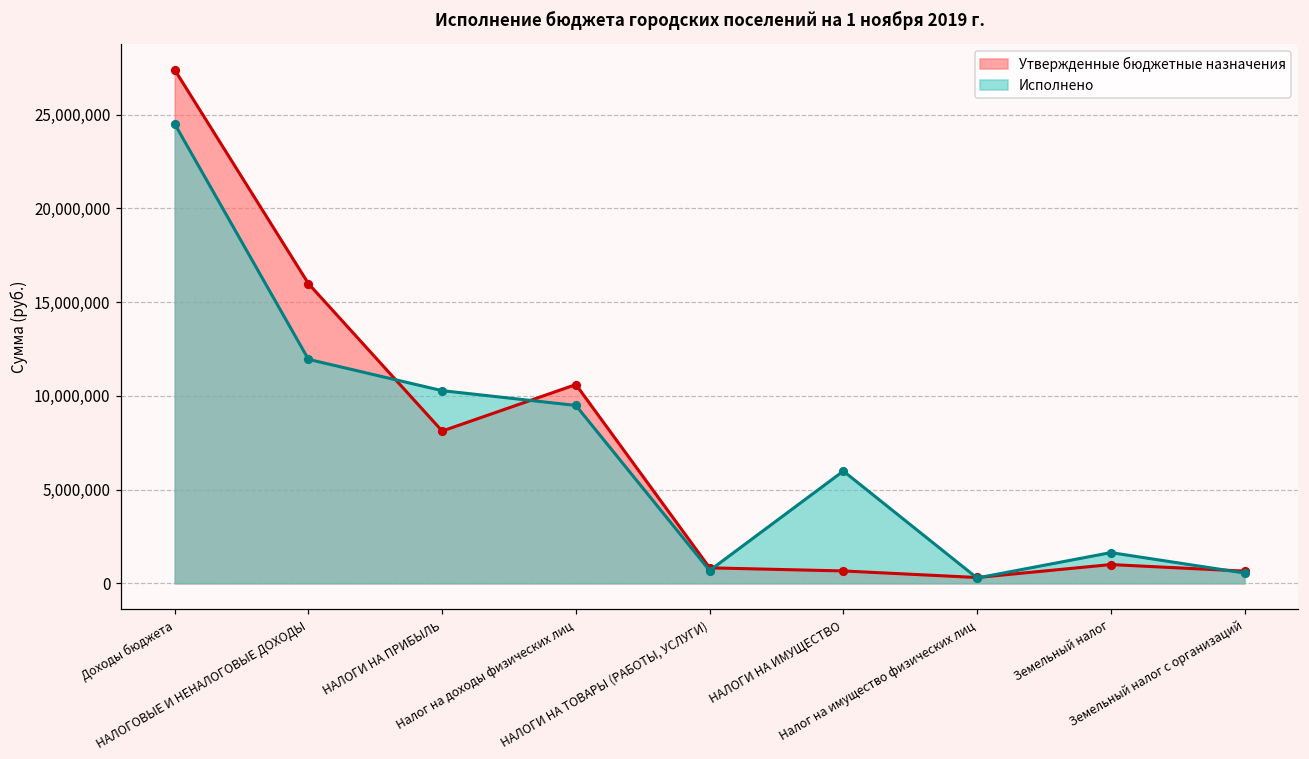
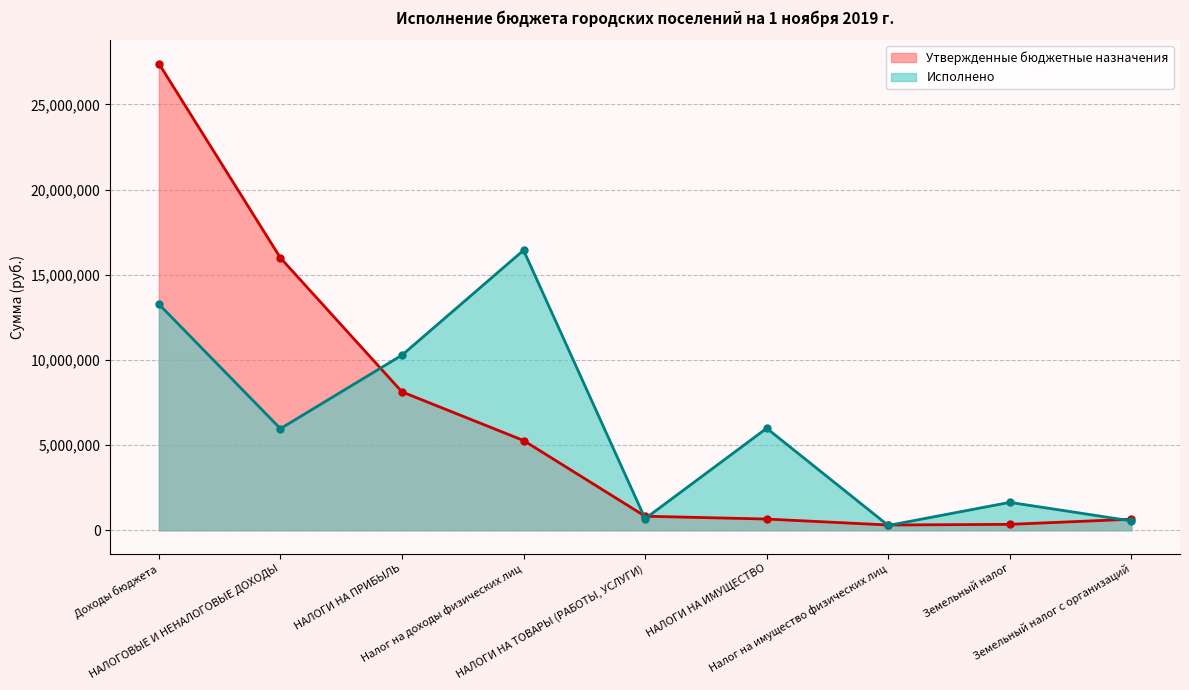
  {
    "Утвержденные бюджетные назначения": {
      "Доходы бюджета": "27,400,000",
      "НАЛОГОВЫЕ И НЕНАЛОГОВЫЕ ДОХОДЫ": "16,000,000",
      "НАЛОГИ НА ПРИБЫЛЬ": "8,100,000",
-     "Налог на доходы физических лиц": "10,600,000",
+     "Налог на доходы физических лиц": "5,300,000",
      "НАЛОГИ НА ИМУЩЕСТВО": "700,000",
-     "Земельный налог": "1,000,000"
+     "Земельный налог": "300,000"
    },
    "Исполнено": {
-     "Доходы бюджета": "24,500,000",
-     "НАЛОГОВЫЕ И НЕНАЛОГОВЫЕ ДОХОДЫ": "11,900,000",
+     "Доходы бюджета": "13,300,000",
+     "НАЛОГОВЫЕ И НЕНАЛОГОВЫЕ ДОХОДЫ": "6,000,000",
      "НАЛОГИ НА ПРИБЫЛЬ": "10,300,000",
-     "Налог на доходы физических лиц": "9,500,000",
+     "Налог на доходы физических лиц": "16,400,000",
      "НАЛОГИ НА ИМУЩЕСТВО": "6,000,000",
      "Земельный налог": "1,600,000"
    }
  }
